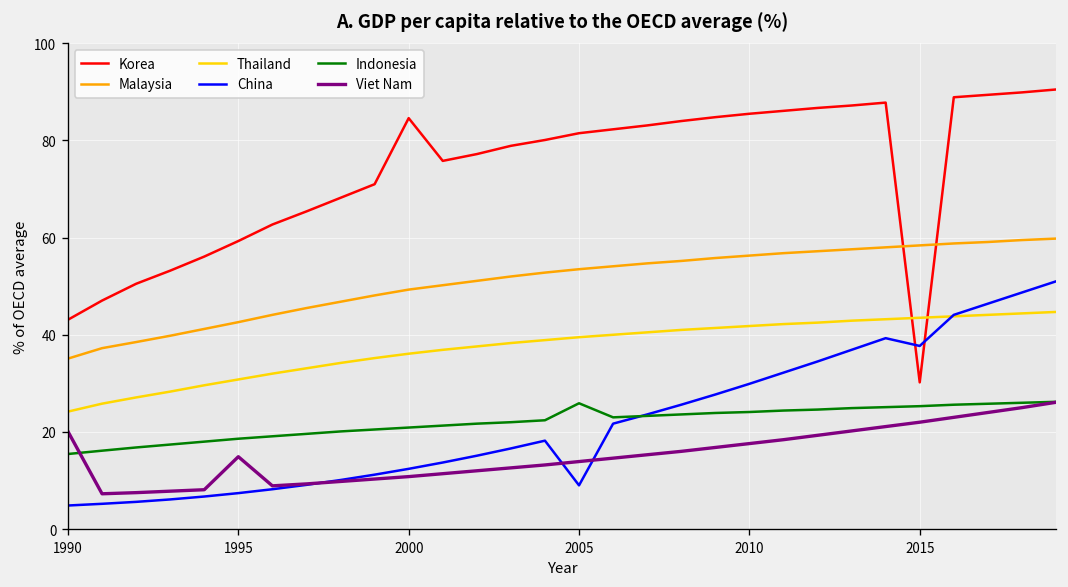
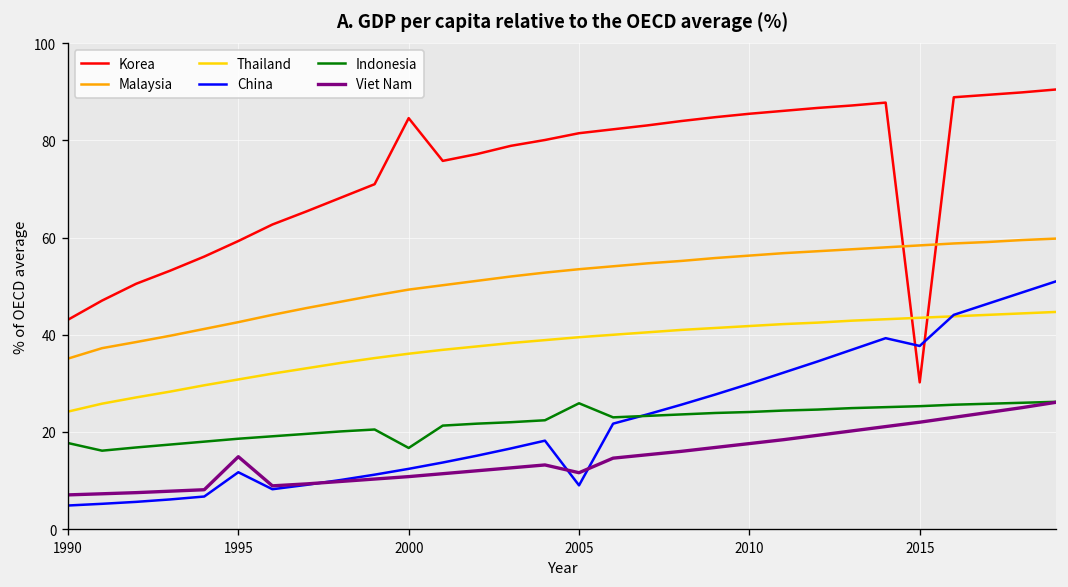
  {
    "Korea": {
      "1990": 43,
      "1995": 59,
      "2000": 85,
      "2005": 82,
      "2010": 86,
      "2015": 30
    },
    "China": {
      "1990": 5,
-     "1995": 7,
+     "1995": 12,
      "2000": 12,
      "2005": 9,
      "2010": 30,
      "2015": 38
    },
    "Indonesia": {
-     "1990": 15,
+     "1990": 18,
      "1995": 19,
-     "2000": 21,
+     "2000": 17,
      "2005": 26,
      "2010": 24,
      "2015": 25
    },
    "Viet Nam": {
-     "1990": 20,
+     "1990": 7,
      "1995": 15,
      "2000": 11,
-     "2005": 14,
+     "2005": 12,
      "2010": 18,
      "2015": 22
    }
  }
